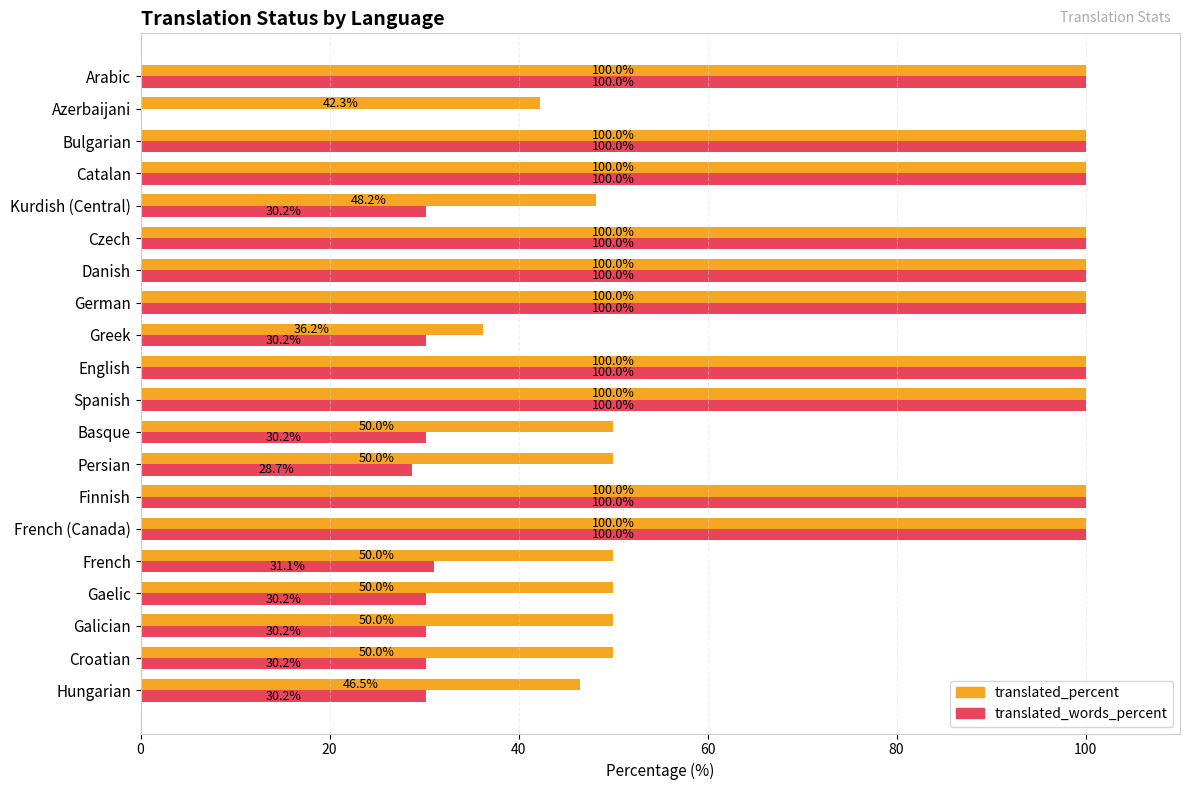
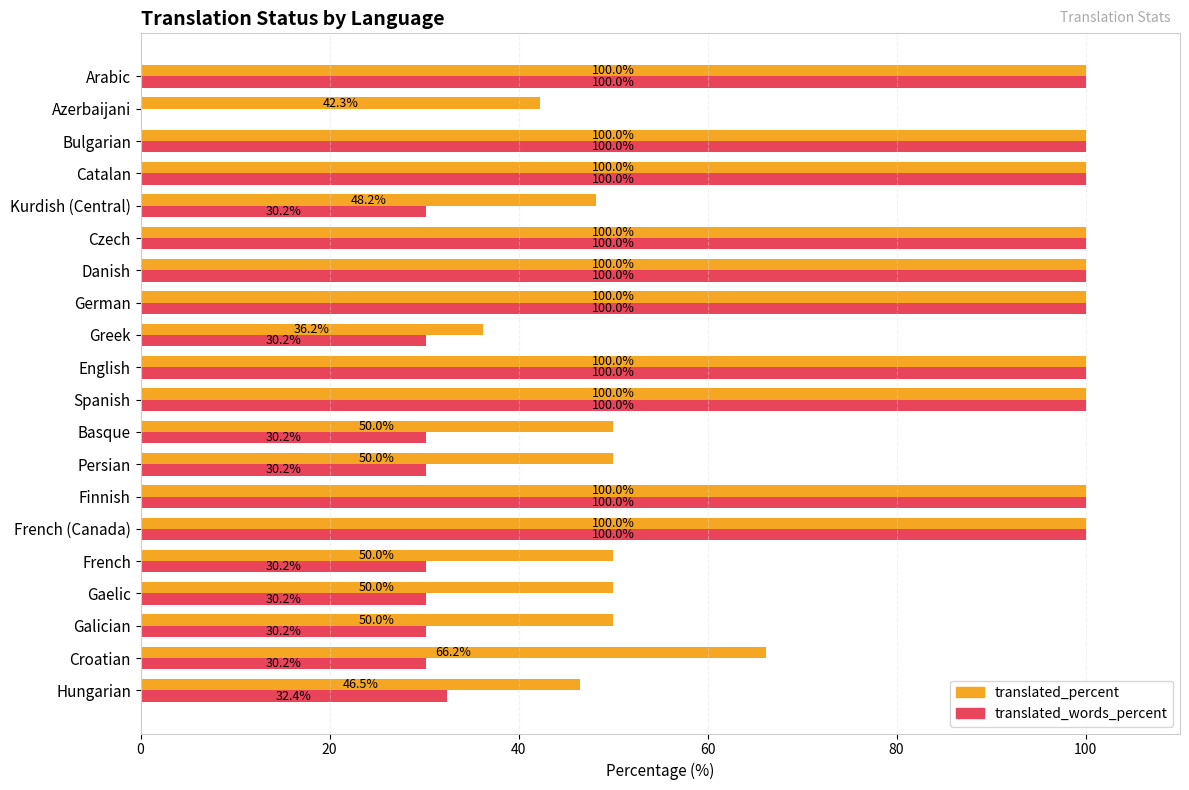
  {
    "translated_percent": {
      "Arabic": "100.0%",
      "Azerbaijani": "42.3%",
      "Bulgarian": "100.0%",
      "Catalan": "100.0%",
      "Kurdish (Central)": "48.2%",
      "Czech": "100.0%",
      "Danish": "100.0%",
      "German": "100.0%",
      "Greek": "36.2%",
      "English": "100.0%",
      "Spanish": "100.0%",
      "Basque": "50.0%",
      "Persian": "50.0%",
      "Finnish": "100.0%",
      "French (Canada)": "100.0%",
      "French": "50.0%",
      "Gaelic": "50.0%",
      "Galician": "50.0%",
-     "Croatian": "50.0%",
+     "Croatian": "66.2%",
      "Hungarian": "46.5%"
    },
    "translated_words_percent": {
      "Arabic": "100.0%",
      "Bulgarian": "100.0%",
      "Catalan": "100.0%",
      "Kurdish (Central)": "30.2%",
      "Czech": "100.0%",
      "Danish": "100.0%",
      "German": "100.0%",
      "Greek": "30.2%",
      "English": "100.0%",
      "Spanish": "100.0%",
      "Basque": "30.2%",
-     "Persian": "28.7%",
+     "Persian": "30.2%",
      "Finnish": "100.0%",
      "French (Canada)": "100.0%",
-     "French": "31.1%",
+     "French": "30.2%",
      "Gaelic": "30.2%",
      "Galician": "30.2%",
      "Croatian": "30.2%",
-     "Hungarian": "30.2%"
+     "Hungarian": "32.4%"
    }
  }
